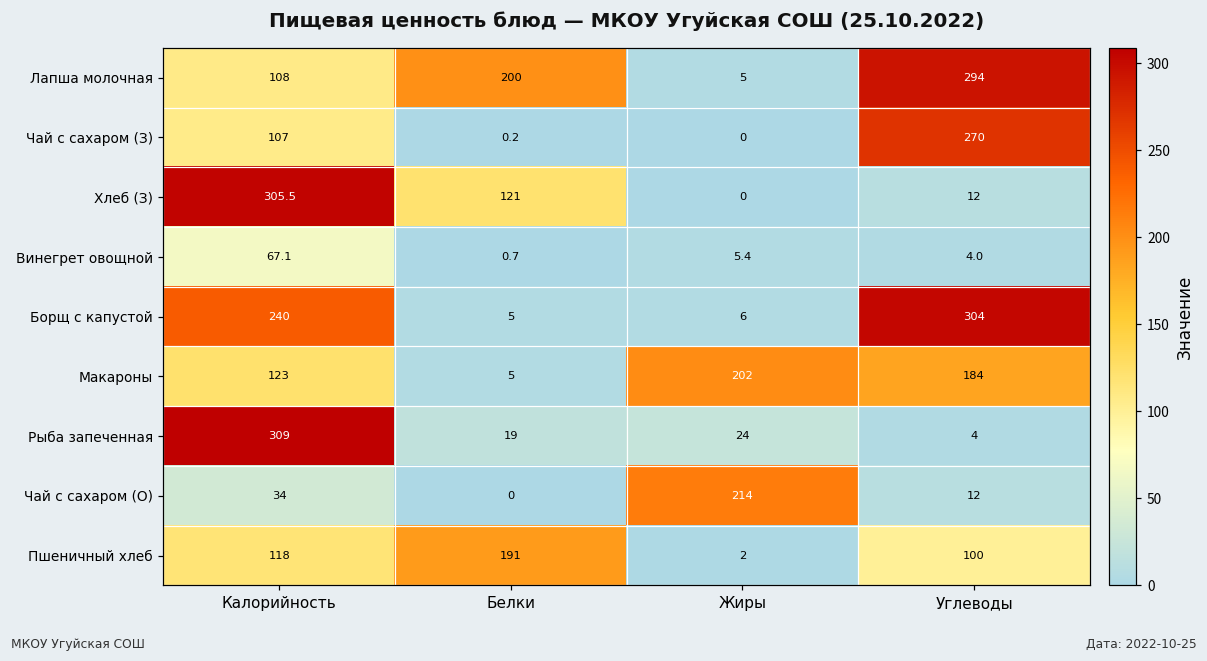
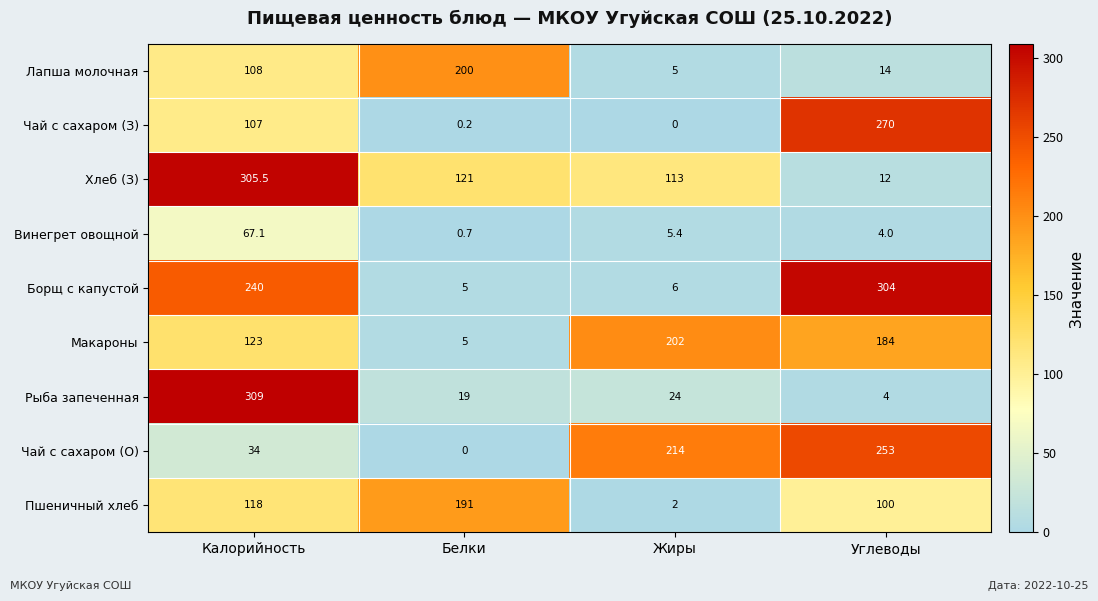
  {
    "Лапша молочная": {
      "Калорийность": 108,
      "Белки": 200,
      "Жиры": 5,
-     "Углеводы": 294
+     "Углеводы": 14
    },
    "Чай с сахаром (З)": {
      "Калорийность": 107,
      "Белки": 0.2,
      "Жиры": 0,
      "Углеводы": 270
    },
    "Хлеб (З)": {
      "Калорийность": 305.5,
      "Белки": 121,
-     "Жиры": 0,
+     "Жиры": 113,
      "Углеводы": 12
    },
    "Винегрет овощной": {
      "Калорийность": 67.1,
      "Белки": 0.7,
      "Жиры": 5.4,
      "Углеводы": 4.0
    },
    "Борщ с капустой": {
      "Калорийность": 240,
      "Белки": 5,
      "Жиры": 6,
      "Углеводы": 304
    },
    "Макароны": {
      "Калорийность": 123,
      "Белки": 5,
      "Жиры": 202,
      "Углеводы": 184
    },
    "Рыба запеченная": {
      "Калорийность": 309,
      "Белки": 19,
      "Жиры": 24,
      "Углеводы": 4
    },
    "Чай с сахаром (О)": {
      "Калорийность": 34,
      "Белки": 0,
      "Жиры": 214,
-     "Углеводы": 12
+     "Углеводы": 253
    },
    "Пшеничный хлеб": {
      "Калорийность": 118,
      "Белки": 191,
      "Жиры": 2,
      "Углеводы": 100
    }
  }
